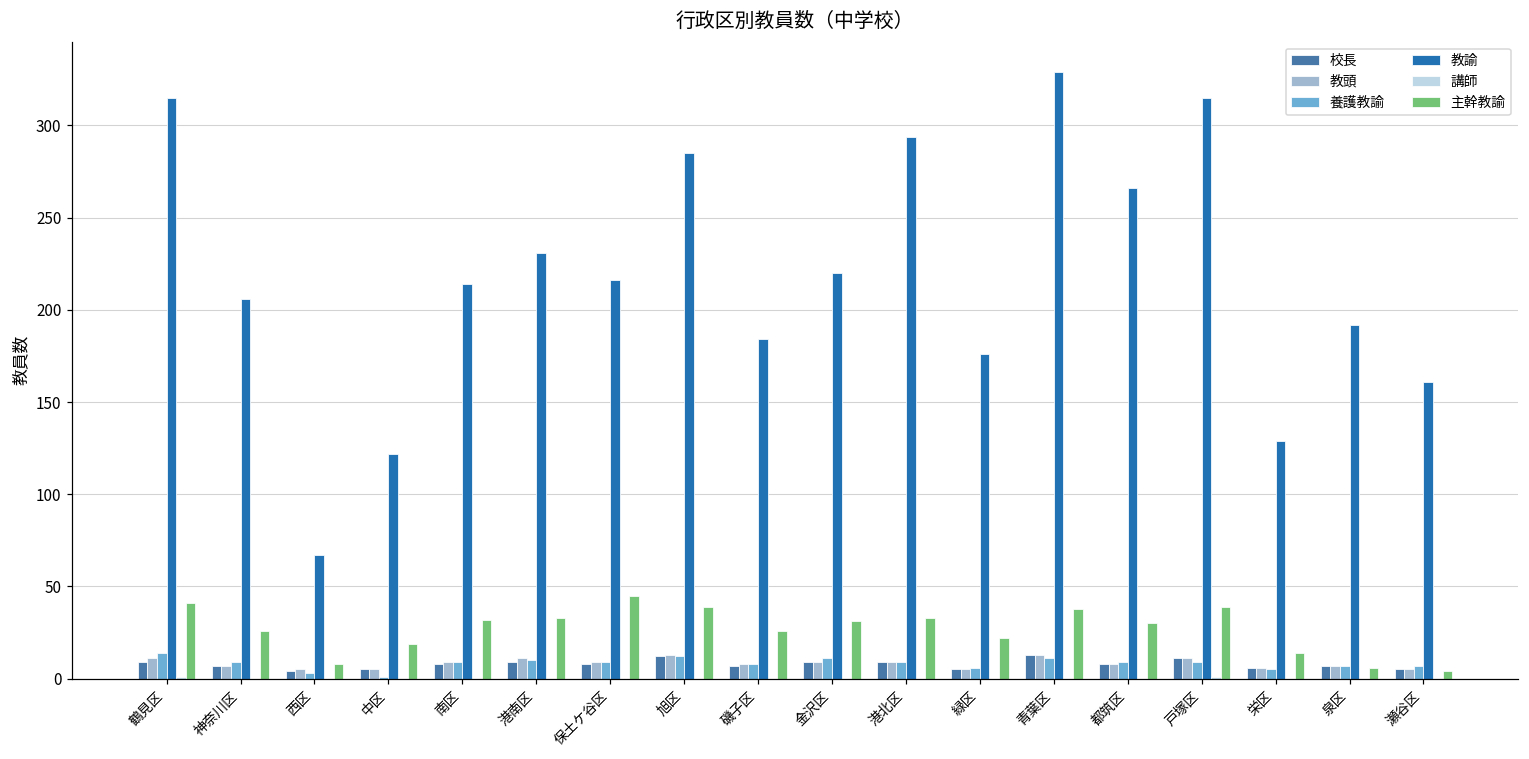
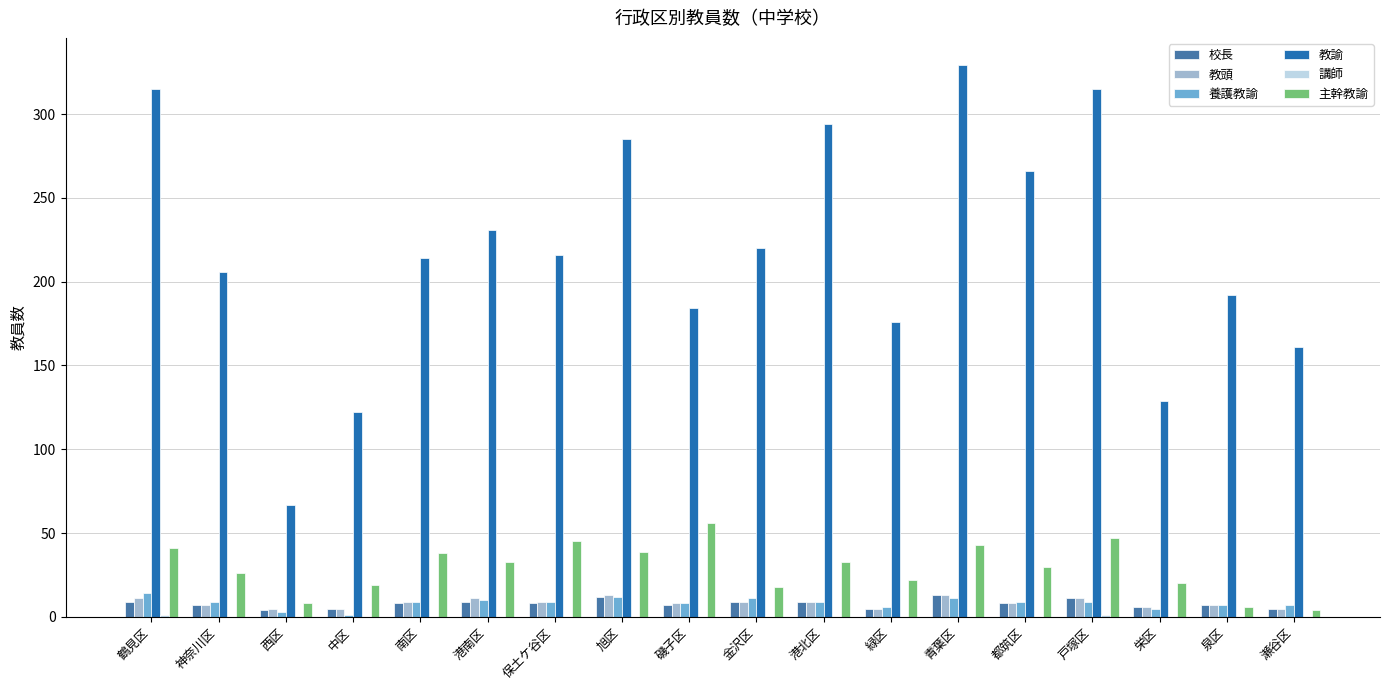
  {
    "主幹教諭": {
      "鶴見区": 41,
      "神奈川区": 26,
      "西区": 8,
      "中区": 19,
-     "南区": 32,
+     "南区": 38,
      "港南区": 33,
      "保土ケ谷区": 45,
      "旭区": 39,
-     "磯子区": 26,
-     "金沢区": 31,
+     "磯子区": 56,
+     "金沢区": 18,
      "港北区": 33,
      "緑区": 22,
-     "青葉区": 38,
+     "青葉区": 43,
      "都筑区": 30,
-     "戸塚区": 39,
-     "栄区": 14,
+     "戸塚区": 47,
+     "栄区": 20,
      "泉区": 6,
      "瀬谷区": 4
    }
  }
